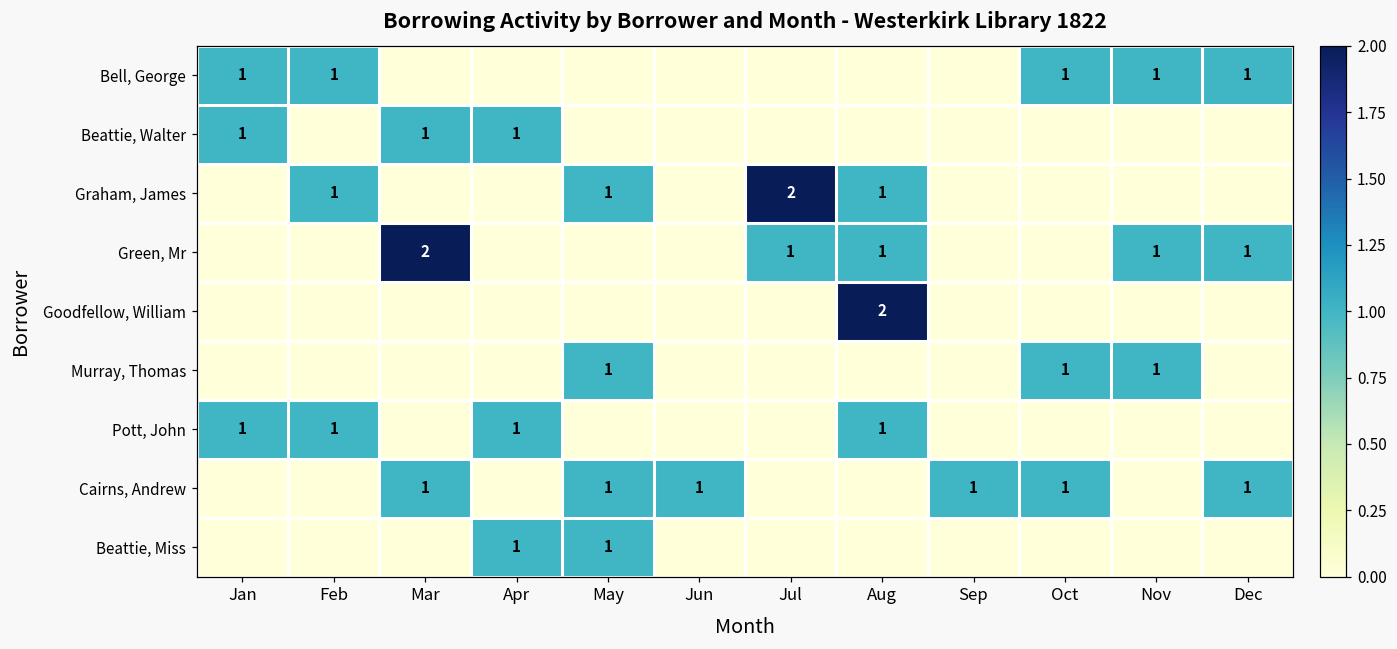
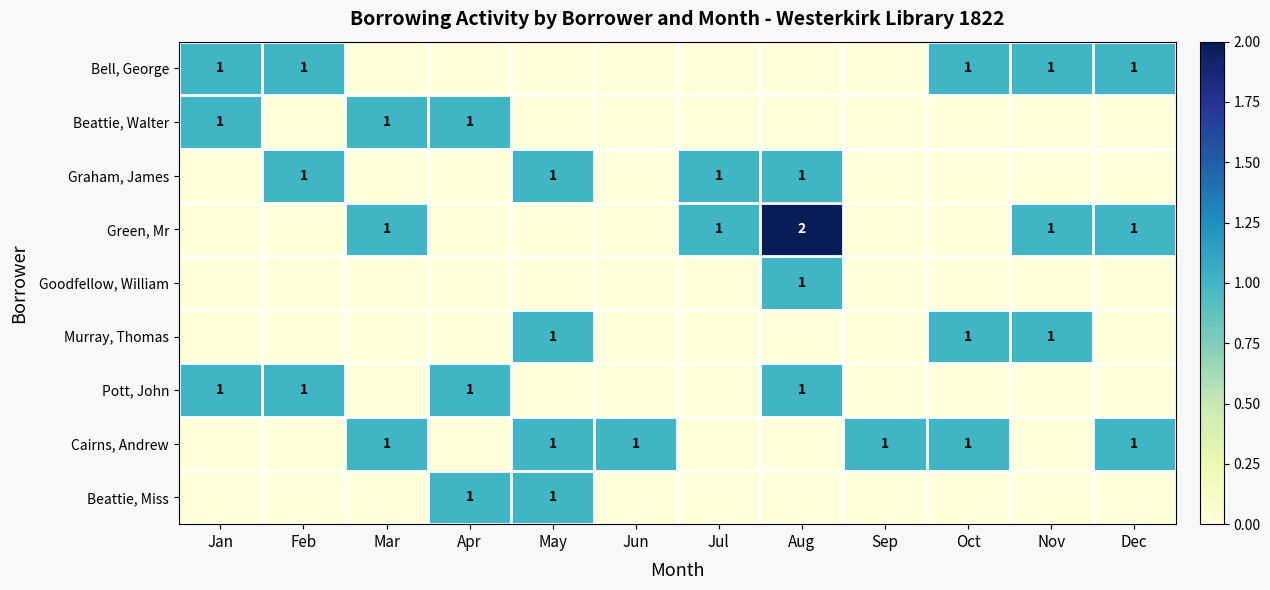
  {
    "Bell, George": {
      "Jan": 1,
      "Feb": 1,
      "Oct": 1,
      "Nov": 1,
      "Dec": 1
    },
    "Beattie, Walter": {
      "Jan": 1,
      "Mar": 1,
      "Apr": 1
    },
    "Graham, James": {
      "Feb": 1,
      "May": 1,
-     "Jul": 2,
+     "Jul": 1,
      "Aug": 1
    },
    "Green, Mr": {
-     "Mar": 2,
+     "Mar": 1,
      "Jul": 1,
-     "Aug": 1,
+     "Aug": 2,
      "Nov": 1,
      "Dec": 1
    },
    "Goodfellow, William": {
-     "Aug": 2
+     "Aug": 1
    },
    "Murray, Thomas": {
      "May": 1,
      "Oct": 1,
      "Nov": 1
    },
    "Pott, John": {
      "Jan": 1,
      "Feb": 1,
      "Apr": 1,
      "Aug": 1
    },
    "Cairns, Andrew": {
      "Mar": 1,
      "May": 1,
      "Jun": 1,
      "Sep": 1,
      "Oct": 1,
      "Dec": 1
    },
    "Beattie, Miss": {
      "Apr": 1,
      "May": 1
    }
  }
